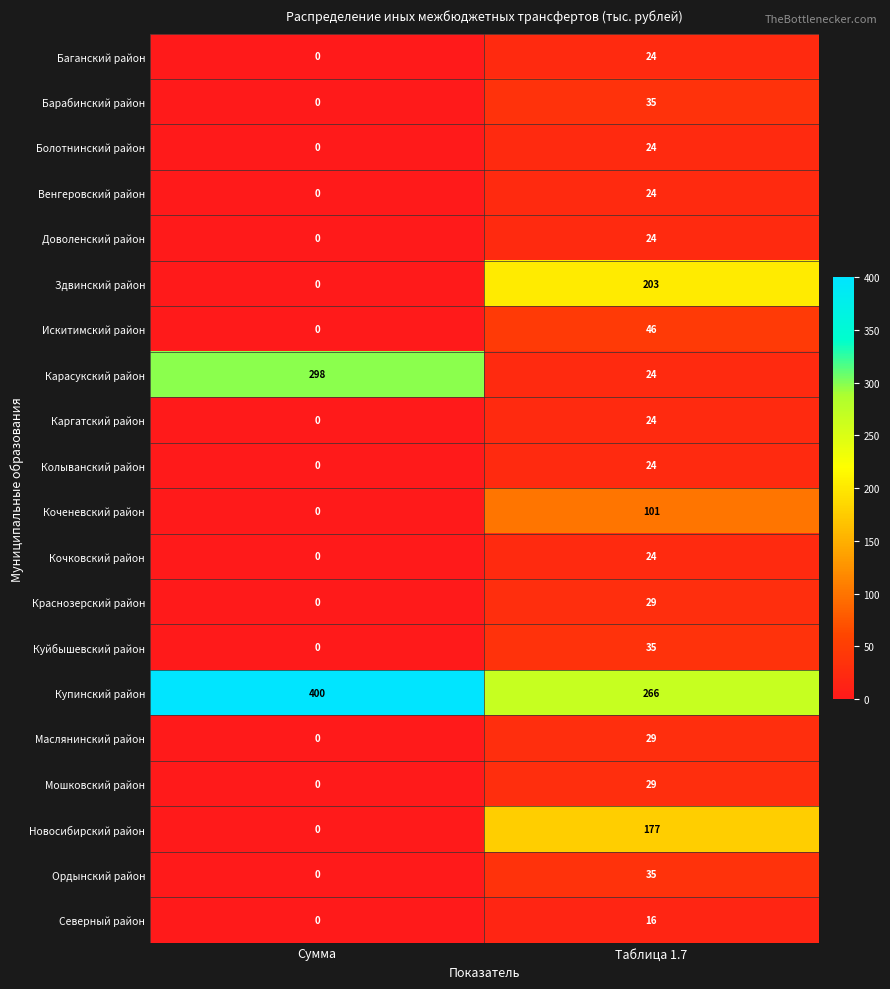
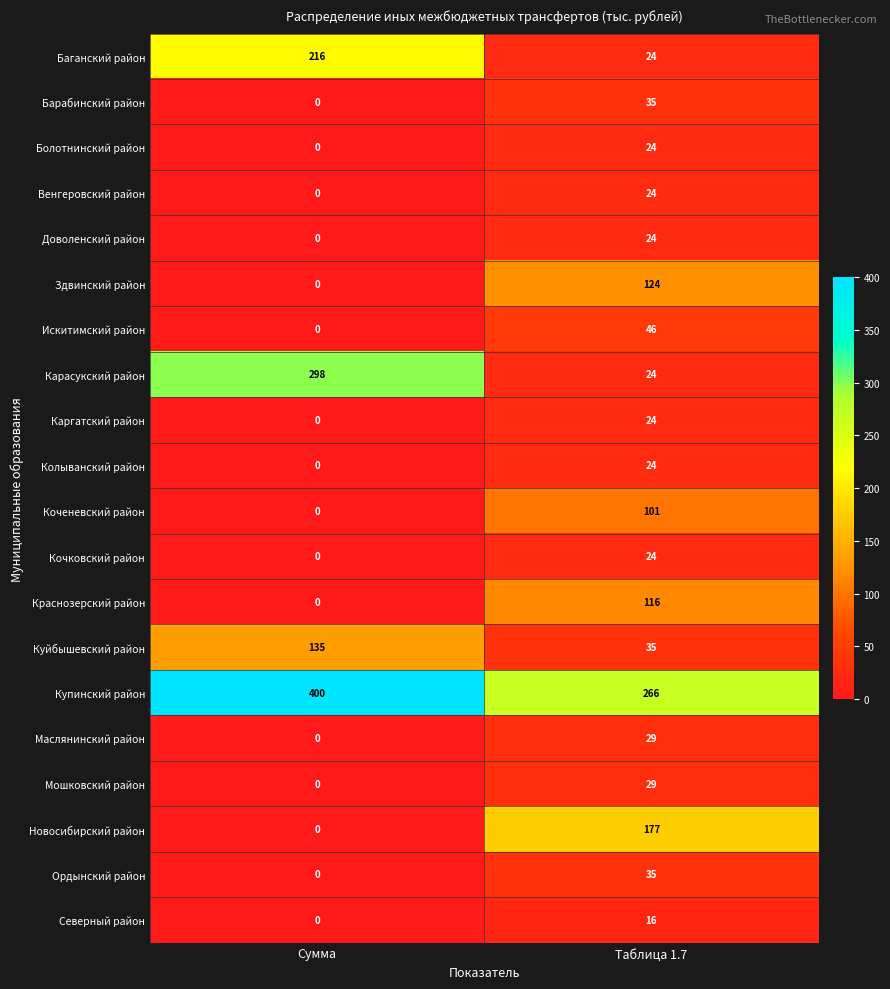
  {
    "Баганский район": {
-     "Сумма": 0,
+     "Сумма": 216,
      "Таблица 1.7": 24
    },
    "Барабинский район": {
      "Сумма": 0,
      "Таблица 1.7": 35
    },
    "Болотнинский район": {
      "Сумма": 0,
      "Таблица 1.7": 24
    },
    "Венгеровский район": {
      "Сумма": 0,
      "Таблица 1.7": 24
    },
    "Доволенский район": {
      "Сумма": 0,
      "Таблица 1.7": 24
    },
    "Здвинский район": {
      "Сумма": 0,
-     "Таблица 1.7": 203
+     "Таблица 1.7": 124
    },
    "Искитимский район": {
      "Сумма": 0,
      "Таблица 1.7": 46
    },
    "Карасукский район": {
      "Сумма": 298,
      "Таблица 1.7": 24
    },
    "Каргатский район": {
      "Сумма": 0,
      "Таблица 1.7": 24
    },
    "Колыванский район": {
      "Сумма": 0,
      "Таблица 1.7": 24
    },
    "Коченевский район": {
      "Сумма": 0,
      "Таблица 1.7": 101
    },
    "Кочковский район": {
      "Сумма": 0,
      "Таблица 1.7": 24
    },
    "Краснозерский район": {
      "Сумма": 0,
-     "Таблица 1.7": 29
+     "Таблица 1.7": 116
    },
    "Куйбышевский район": {
-     "Сумма": 0,
+     "Сумма": 135,
      "Таблица 1.7": 35
    },
    "Купинский район": {
      "Сумма": 400,
      "Таблица 1.7": 266
    },
    "Маслянинский район": {
      "Сумма": 0,
      "Таблица 1.7": 29
    },
    "Мошковский район": {
      "Сумма": 0,
      "Таблица 1.7": 29
    },
    "Новосибирский район": {
      "Сумма": 0,
      "Таблица 1.7": 177
    },
    "Ордынский район": {
      "Сумма": 0,
      "Таблица 1.7": 35
    },
    "Северный район": {
      "Сумма": 0,
      "Таблица 1.7": 16
    }
  }
